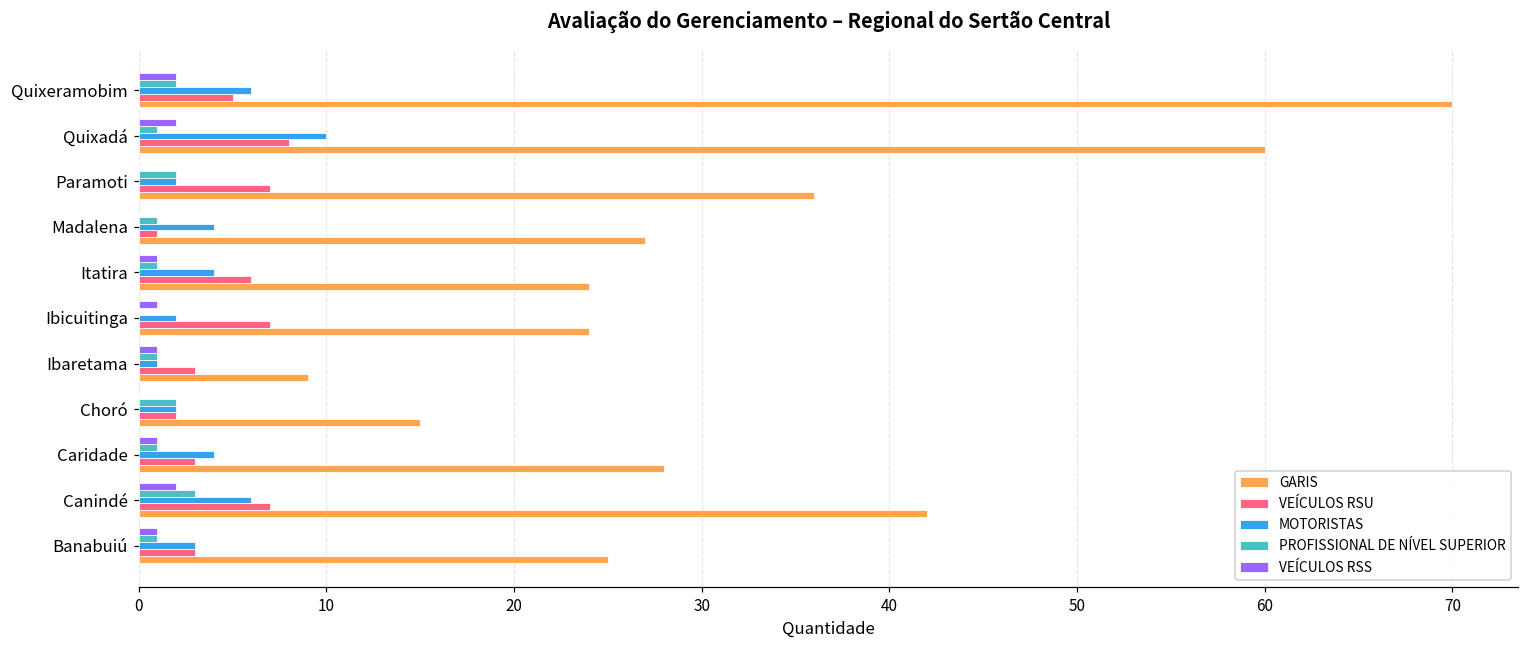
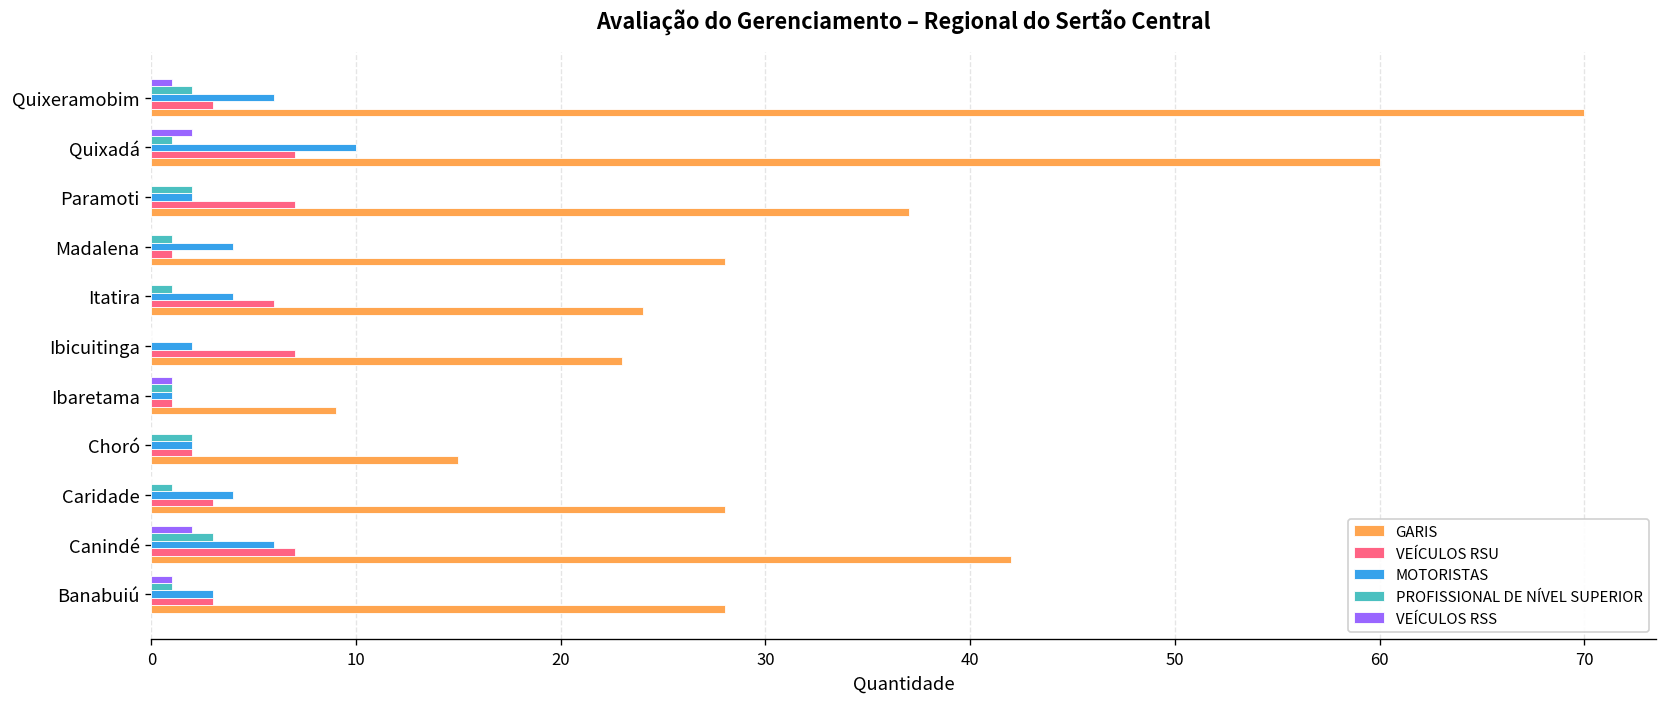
  {
    "GARIS": {
      "Quixeramobim": 70,
      "Quixadá": 60,
-     "Paramoti": 36,
-     "Madalena": 27,
+     "Paramoti": 37,
+     "Madalena": 28,
      "Itatira": 24,
-     "Ibicuitinga": 24,
+     "Ibicuitinga": 23,
      "Ibaretama": 9,
      "Choró": 15,
      "Caridade": 28,
      "Canindé": 42,
-     "Banabuiú": 25
+     "Banabuiú": 28
    },
    "VEÍCULOS RSU": {
-     "Quixeramobim": 5,
-     "Quixadá": 8,
+     "Quixeramobim": 3,
+     "Quixadá": 7,
      "Paramoti": 7,
      "Madalena": 1,
      "Itatira": 6,
      "Ibicuitinga": 7,
-     "Ibaretama": 3,
+     "Ibaretama": 1,
      "Choró": 2,
      "Caridade": 3,
      "Canindé": 7,
      "Banabuiú": 3
    },
    "VEÍCULOS RSS": {
-     "Quixeramobim": 2,
+     "Quixeramobim": 1,
      "Quixadá": 2,
      "Paramoti": 0,
      "Madalena": 0,
-     "Itatira": 1,
-     "Ibicuitinga": 1,
+     "Itatira": 0,
+     "Ibicuitinga": 0,
      "Ibaretama": 1,
      "Choró": 0,
-     "Caridade": 1,
+     "Caridade": 0,
      "Canindé": 2,
      "Banabuiú": 1
    }
  }
